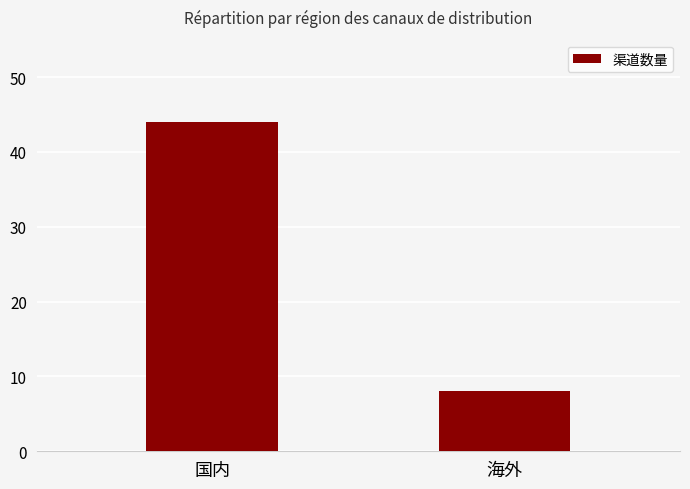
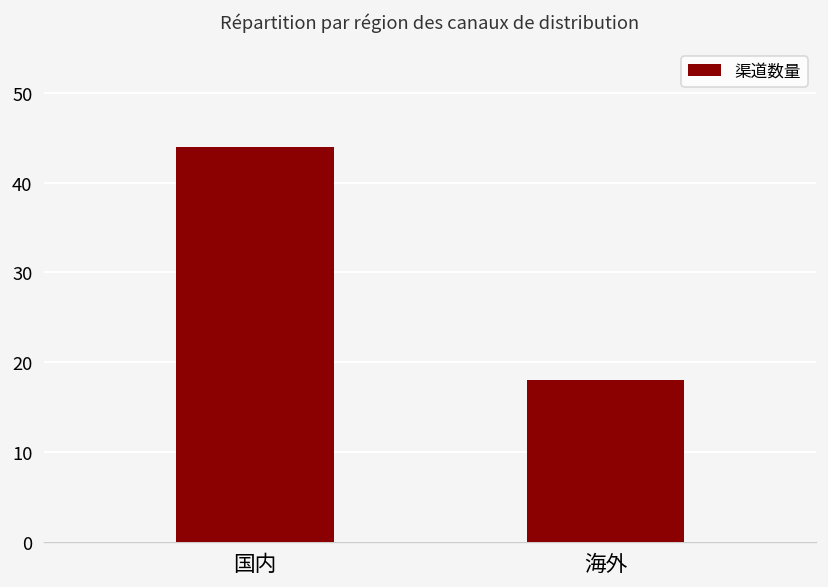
  {
    "国内": 44,
-   "海外": 8
+   "海外": 18
  }
